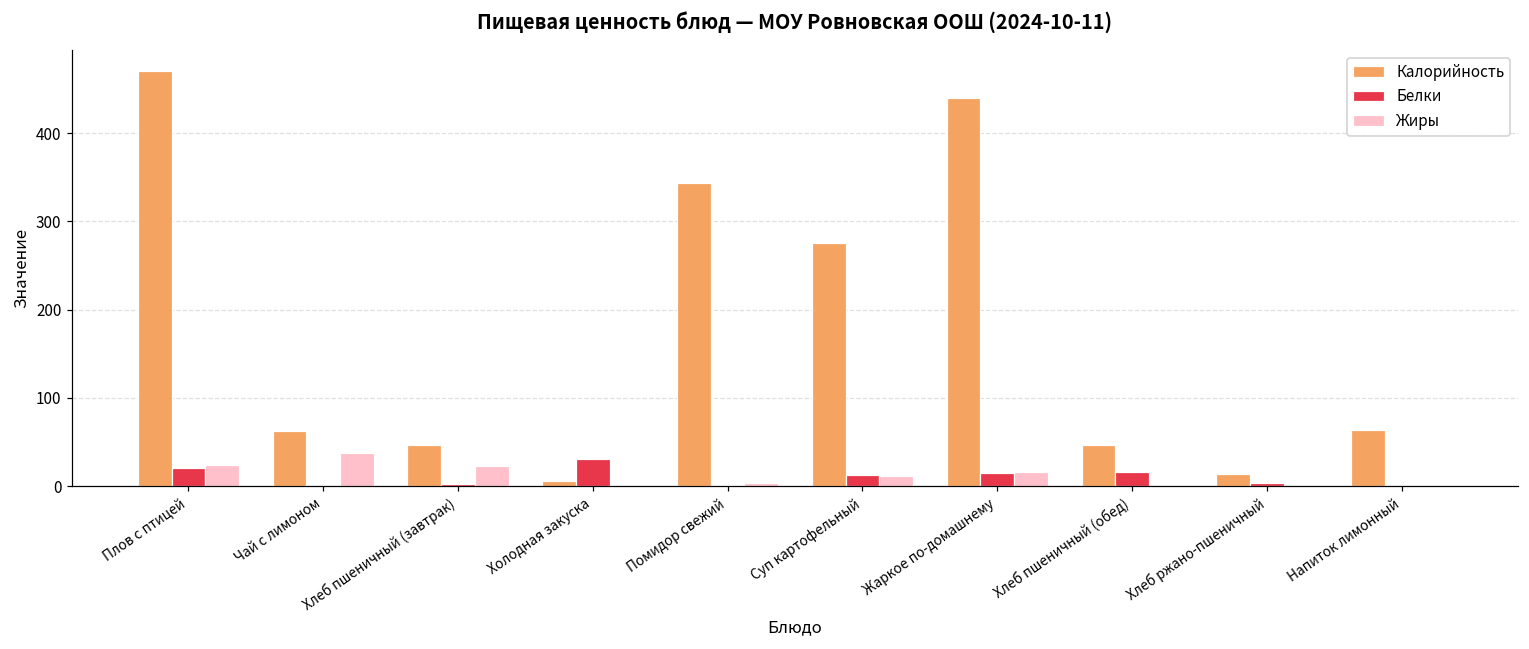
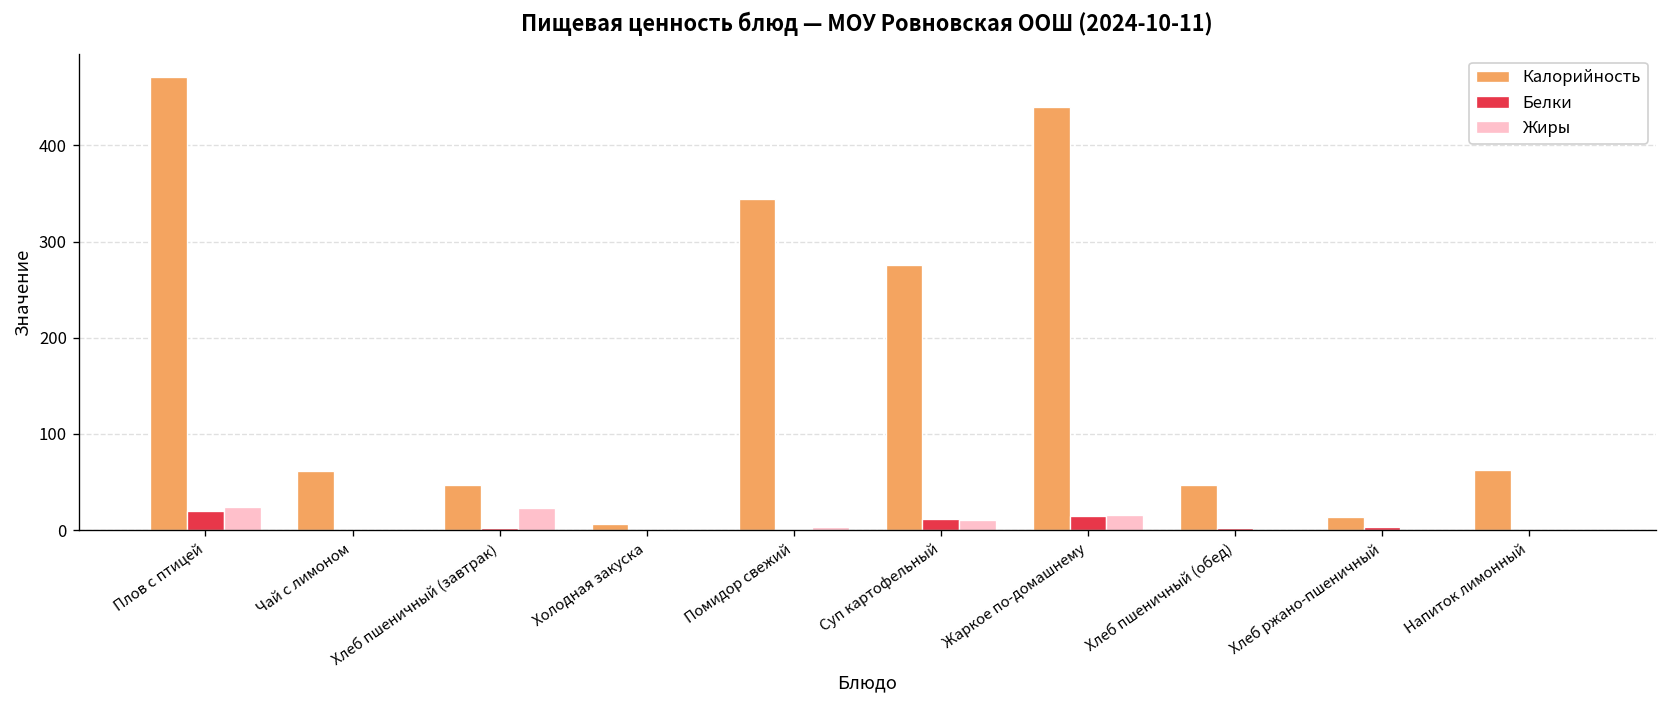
  {
    "Калорийность": {
      "Плов с птицей": 470,
      "Чай с лимоном": 60,
      "Хлеб пшеничный (завтрак)": 50,
      "Холодная закуска": 10,
      "Помидор свежий": 340,
      "Суп картофельный": 280,
      "Жаркое по-домашнему": 440,
      "Хлеб пшеничный (обед)": 50,
      "Хлеб ржано-пшеничный": 10,
      "Напиток лимонный": 60
    },
    "Белки": {
      "Плов с птицей": 20,
-     "Холодная закуска": 30,
+     "Холодная закуска": 0,
      "Суп картофельный": 10,
      "Жаркое по-домашнему": 20,
-     "Хлеб пшеничный (обед)": 20
+     "Хлеб пшеничный (обед)": 0
    },
    "Жиры": {
      "Плов с птицей": 20,
-     "Чай с лимоном": 40,
+     "Чай с лимоном": 0,
      "Хлеб пшеничный (завтрак)": 20,
      "Суп картофельный": 10,
      "Жаркое по-домашнему": 20,
      "Напиток лимонный": 0
    }
  }
